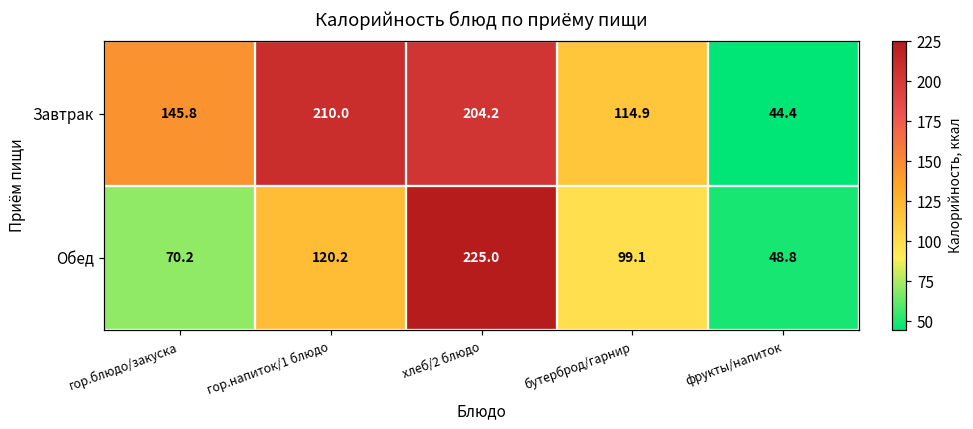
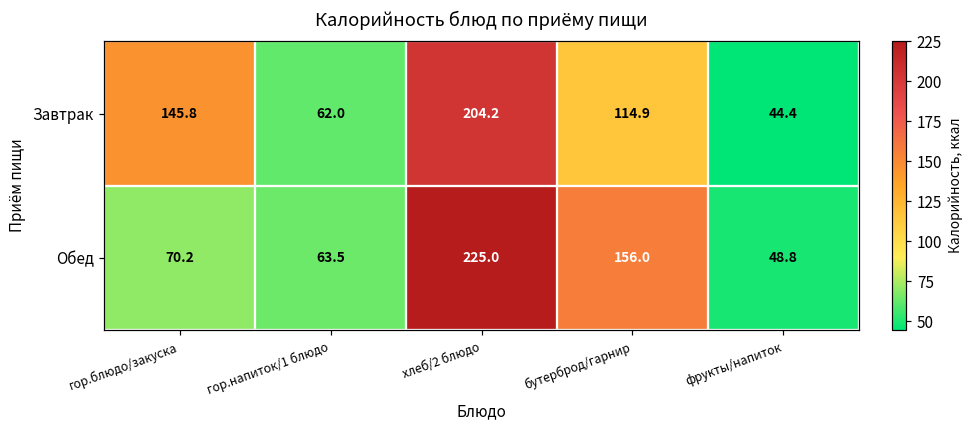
  {
    "Завтрак": {
      "гор.блюдо/закуска": 145.8,
-     "гор.напиток/1 блюдо": 210.0,
+     "гор.напиток/1 блюдо": 62.0,
      "хлеб/2 блюдо": 204.2,
      "бутерброд/гарнир": 114.9,
      "фрукты/напиток": 44.4
    },
    "Обед": {
      "гор.блюдо/закуска": 70.2,
-     "гор.напиток/1 блюдо": 120.2,
+     "гор.напиток/1 блюдо": 63.5,
      "хлеб/2 блюдо": 225.0,
-     "бутерброд/гарнир": 99.1,
+     "бутерброд/гарнир": 156.0,
      "фрукты/напиток": 48.8
    }
  }
